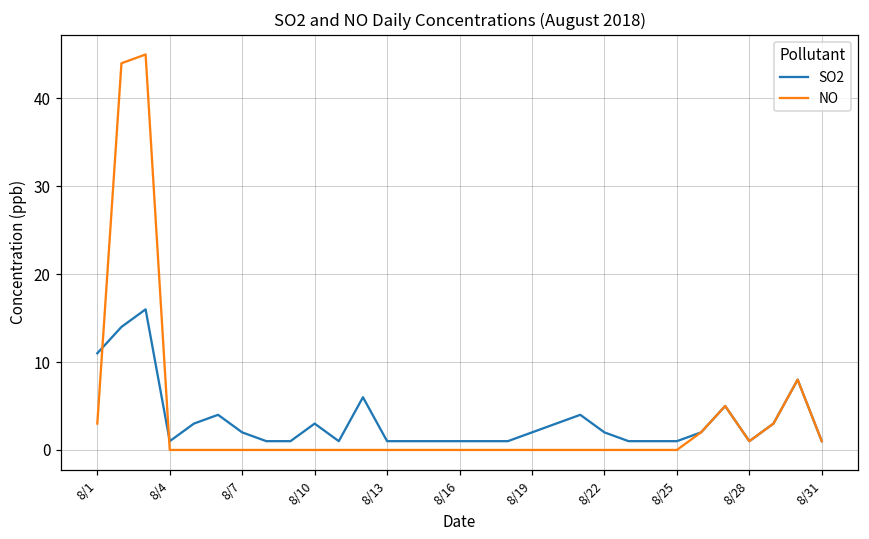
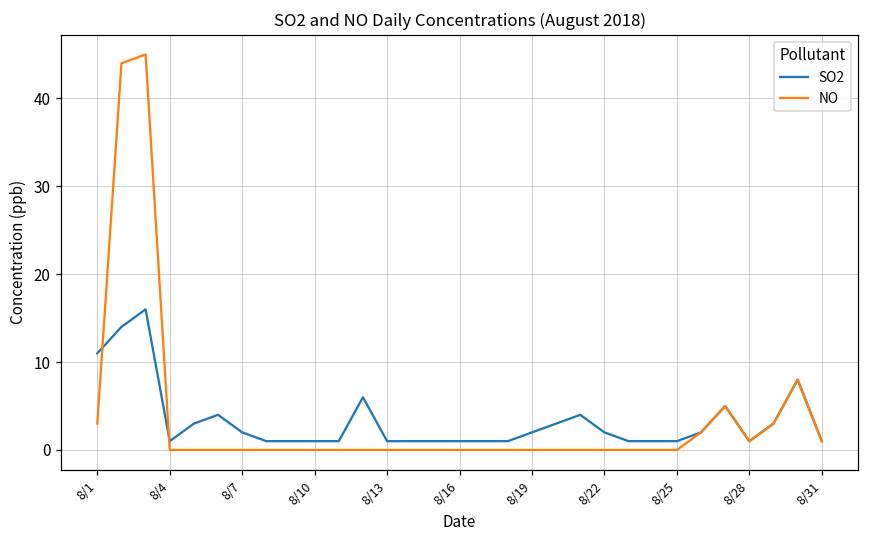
  {
    "SO2": {
      "8/1": 11,
      "8/4": 1,
      "8/7": 2,
-     "8/10": 3,
+     "8/10": 1,
      "8/13": 1,
      "8/16": 1,
      "8/19": 2,
      "8/22": 2,
      "8/25": 1
    },
    "NO": {
      "8/1": 3,
      "8/4": 0,
      "8/7": 0,
      "8/10": 0,
      "8/13": 0,
      "8/16": 0,
      "8/19": 0,
      "8/22": 0,
      "8/25": 0
    }
  }
